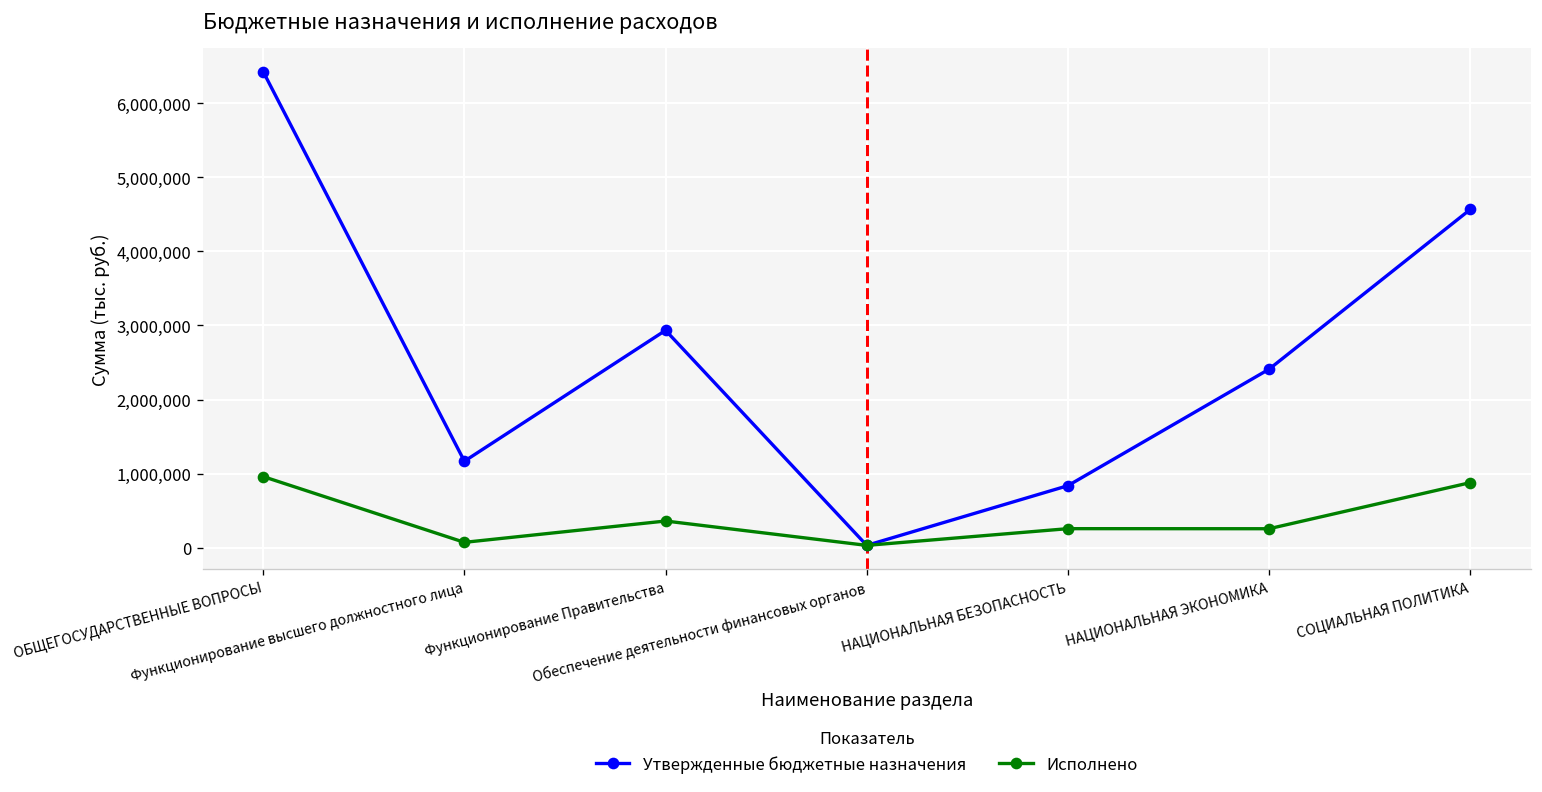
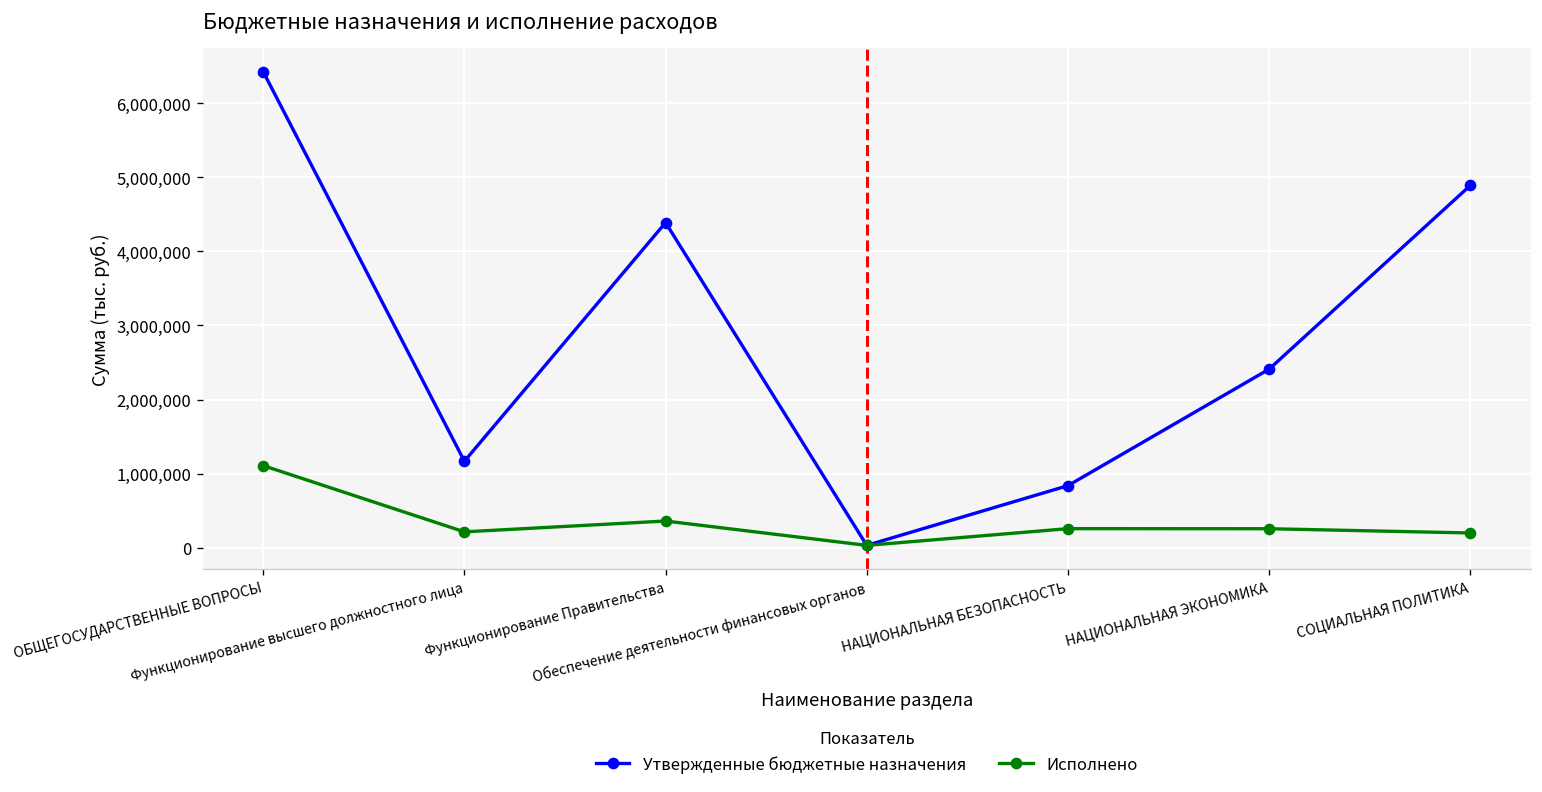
  {
    "Утвержденные бюджетные назначения": {
      "ОБЩЕГОСУДАРСТВЕННЫЕ ВОПРОСЫ": "6,400,000",
      "Функционирование высшего должностного лица": "1,200,000",
-     "Функционирование Правительства": "2,900,000",
+     "Функционирование Правительства": "4,400,000",
      "НАЦИОНАЛЬНАЯ БЕЗОПАСНОСТЬ": "800,000",
      "НАЦИОНАЛЬНАЯ ЭКОНОМИКА": "2,400,000",
-     "СОЦИАЛЬНАЯ ПОЛИТИКА": "4,600,000"
+     "СОЦИАЛЬНАЯ ПОЛИТИКА": "4,900,000"
    },
    "Исполнено": {
-     "ОБЩЕГОСУДАРСТВЕННЫЕ ВОПРОСЫ": "1,000,000",
-     "Функционирование высшего должностного лица": "100,000",
+     "ОБЩЕГОСУДАРСТВЕННЫЕ ВОПРОСЫ": "1,100,000",
+     "Функционирование высшего должностного лица": "200,000",
      "Функционирование Правительства": "400,000",
      "НАЦИОНАЛЬНАЯ БЕЗОПАСНОСТЬ": "300,000",
      "НАЦИОНАЛЬНАЯ ЭКОНОМИКА": "300,000",
-     "СОЦИАЛЬНАЯ ПОЛИТИКА": "900,000"
+     "СОЦИАЛЬНАЯ ПОЛИТИКА": "200,000"
    }
  }
